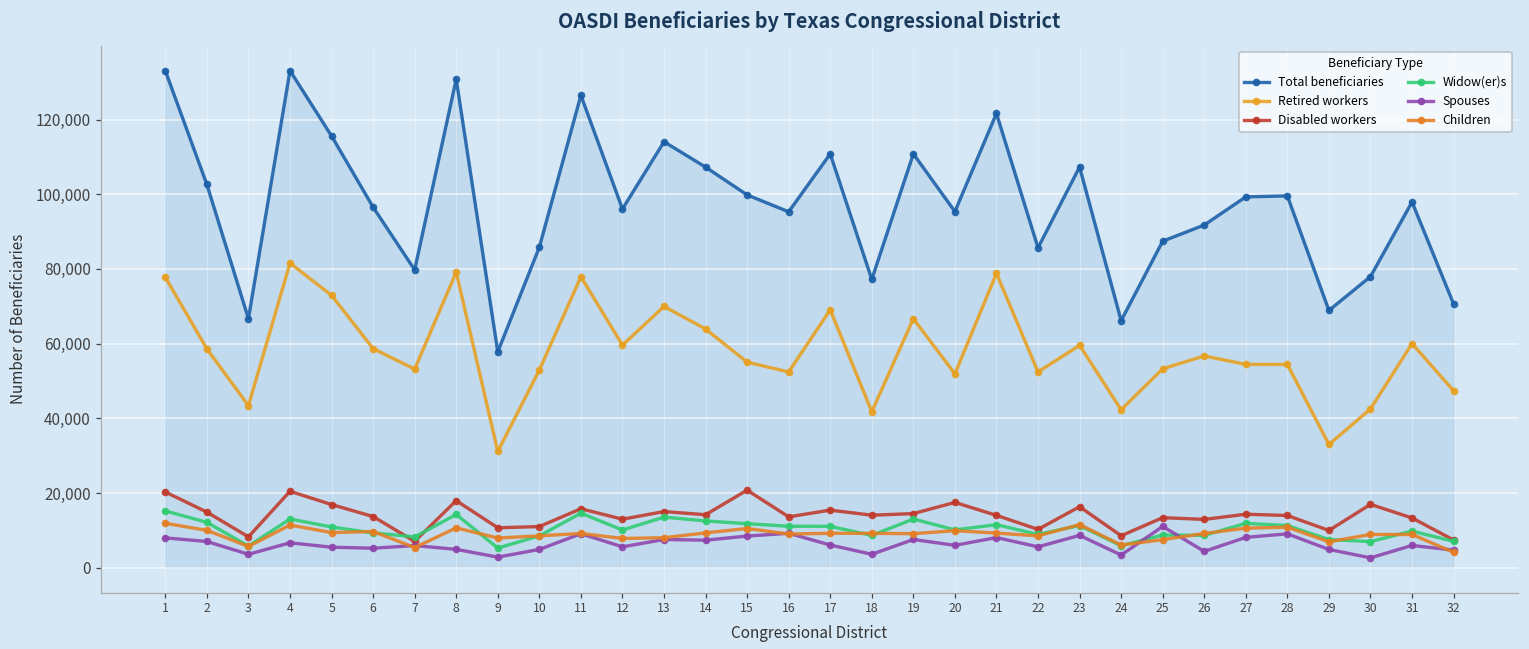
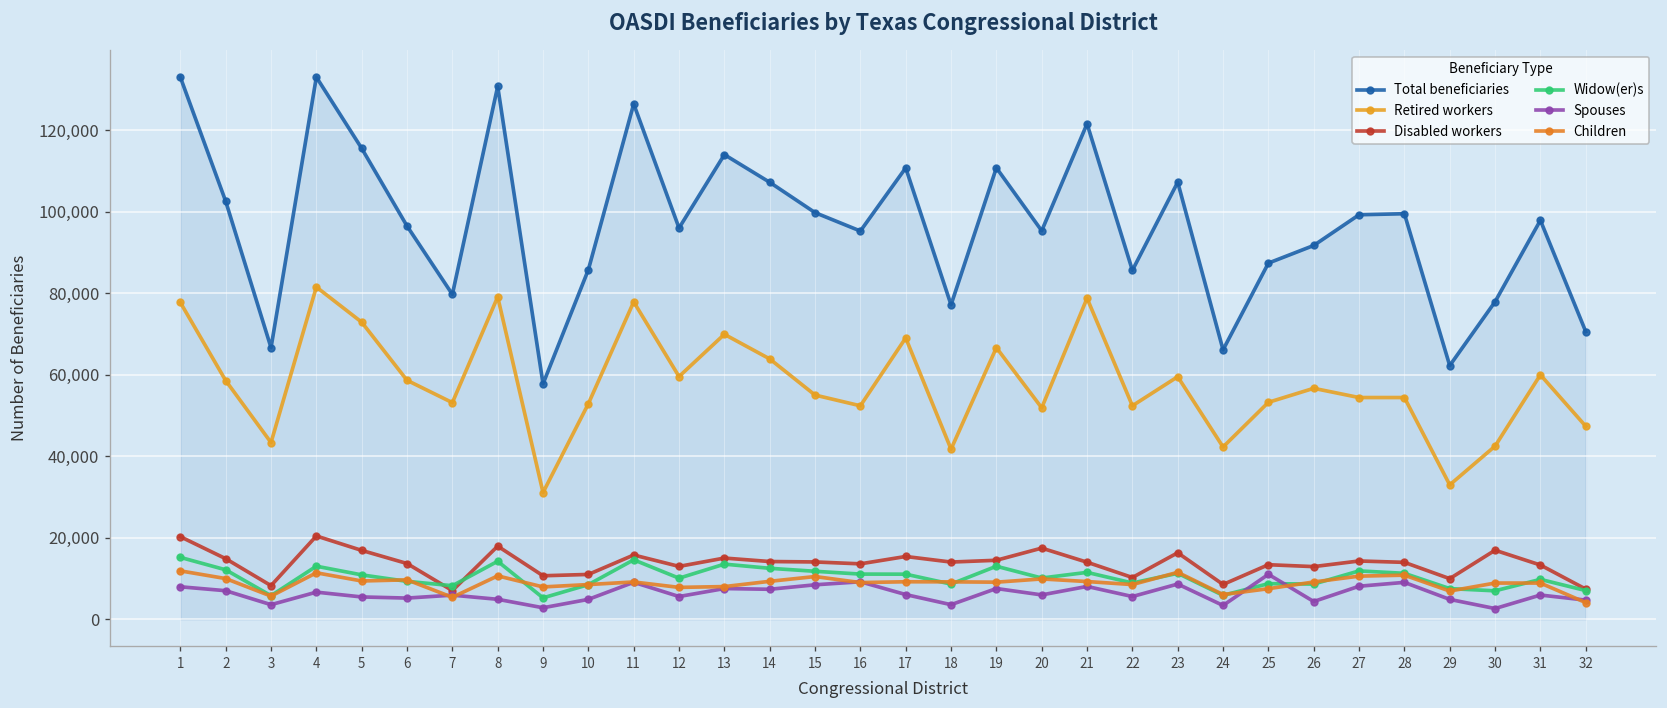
  {
    "Total beneficiaries": {
      "1": "133,000",
      "2": "103,000",
      "3": "67,000",
      "4": "133,000",
      "5": "116,000",
      "6": "97,000",
      "7": "80,000",
      "8": "131,000",
      "9": "58,000",
      "10": "86,000",
      "11": "127,000",
      "12": "96,000",
      "13": "114,000",
      "14": "107,000",
      "15": "100,000",
      "16": "95,000",
      "17": "111,000",
      "18": "77,000",
      "19": "111,000",
      "20": "95,000",
      "21": "122,000",
      "22": "86,000",
      "23": "107,000",
      "24": "66,000",
      "25": "87,000",
      "26": "92,000",
      "27": "99,000",
      "28": "100,000",
-     "29": "69,000",
+     "29": "62,000",
      "30": "78,000",
      "31": "98,000",
      "32": "71,000"
    },
    "Disabled workers": {
      "1": "20,000",
      "2": "15,000",
      "3": "8,000",
      "4": "20,000",
      "5": "17,000",
      "6": "14,000",
      "7": "7,000",
      "8": "18,000",
      "9": "11,000",
      "10": "11,000",
      "11": "16,000",
      "12": "13,000",
      "13": "15,000",
      "14": "14,000",
-     "15": "21,000",
+     "15": "14,000",
      "16": "14,000",
      "17": "15,000",
      "18": "14,000",
      "19": "14,000",
      "20": "17,000",
      "21": "14,000",
      "22": "10,000",
      "23": "16,000",
      "24": "9,000",
      "25": "13,000",
      "26": "13,000",
      "27": "14,000",
      "28": "14,000",
      "29": "10,000",
      "30": "17,000",
      "31": "13,000"
    },
    "Widow(er)s": {
      "1": "15,000",
      "2": "12,000",
      "4": "13,000",
      "5": "11,000",
      "7": "8,000",
      "8": "14,000",
      "9": "5,000",
      "11": "15,000",
      "12": "10,000",
      "13": "14,000",
      "14": "13,000",
      "15": "12,000",
      "16": "11,000",
      "17": "11,000",
      "19": "13,000",
      "21": "12,000",
      "25": "9,000",
      "27": "12,000",
      "30": "7,000",
      "31": "10,000"
    },
    "Spouses": {
      "1": "8,000",
      "2": "7,000",
      "3": "4,000",
      "4": "7,000",
      "5": "5,000",
      "6": "5,000",
      "8": "5,000",
      "9": "3,000",
      "10": "5,000",
      "12": "6,000",
      "14": "7,000",
      "15": "8,000",
      "17": "6,000",
      "18": "4,000",
      "19": "8,000",
      "20": "6,000",
      "21": "8,000",
      "22": "6,000",
      "23": "9,000",
      "24": "3,000",
      "25": "11,000",
      "26": "4,000",
      "27": "8,000",
      "28": "9,000",
      "29": "5,000",
      "30": "3,000",
      "31": "6,000"
    }
  }
